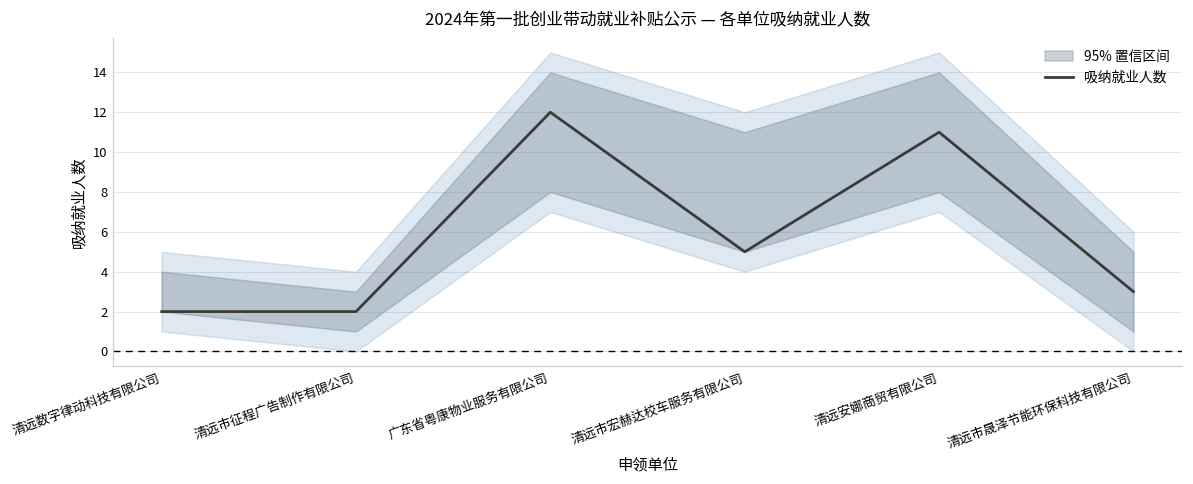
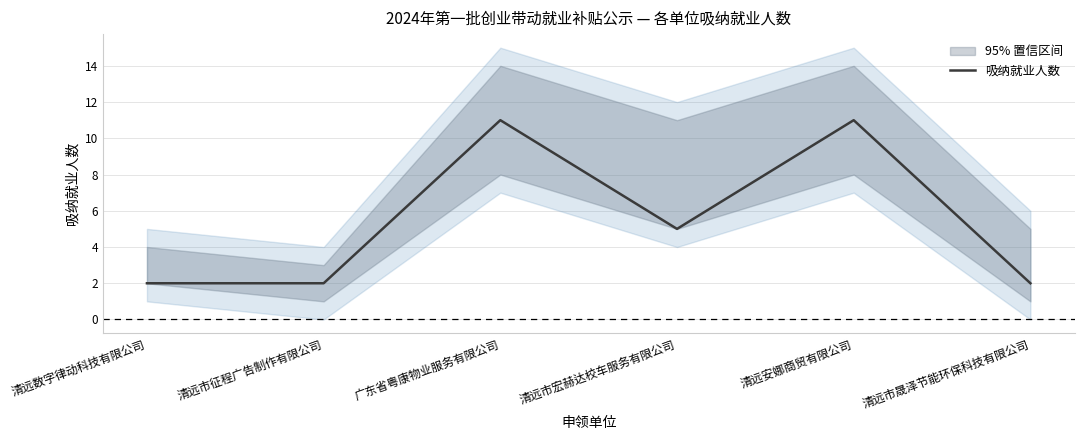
  {
    "吸纳就业人数": {
      "清远数字律动科技有限公司": 2,
      "清远市征程广告制作有限公司": 2,
-     "广东省粤康物业服务有限公司": 12,
+     "广东省粤康物业服务有限公司": 11,
      "清远市宏赫达校车服务有限公司": 5,
      "清远安娜商贸有限公司": 11,
-     "清远市晟泽节能环保科技有限公司": 3
+     "清远市晟泽节能环保科技有限公司": 2
    }
  }
